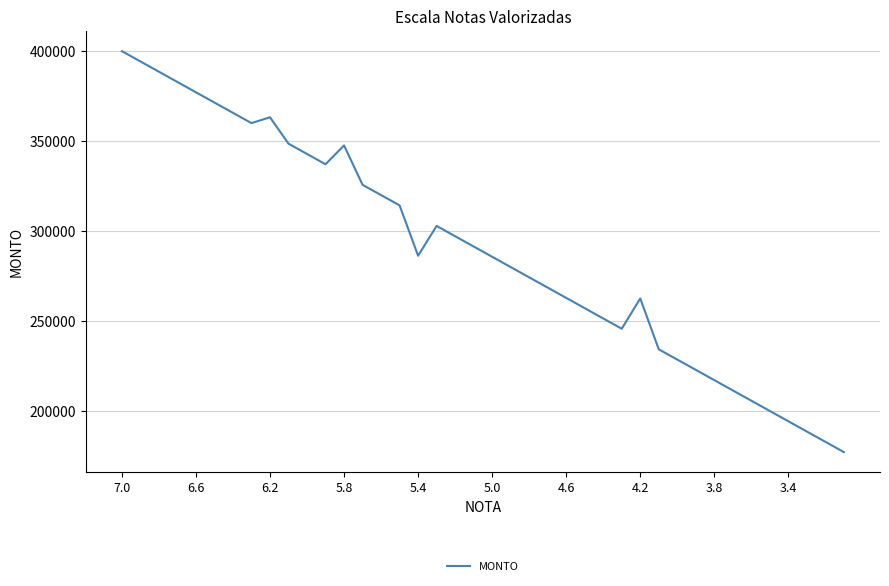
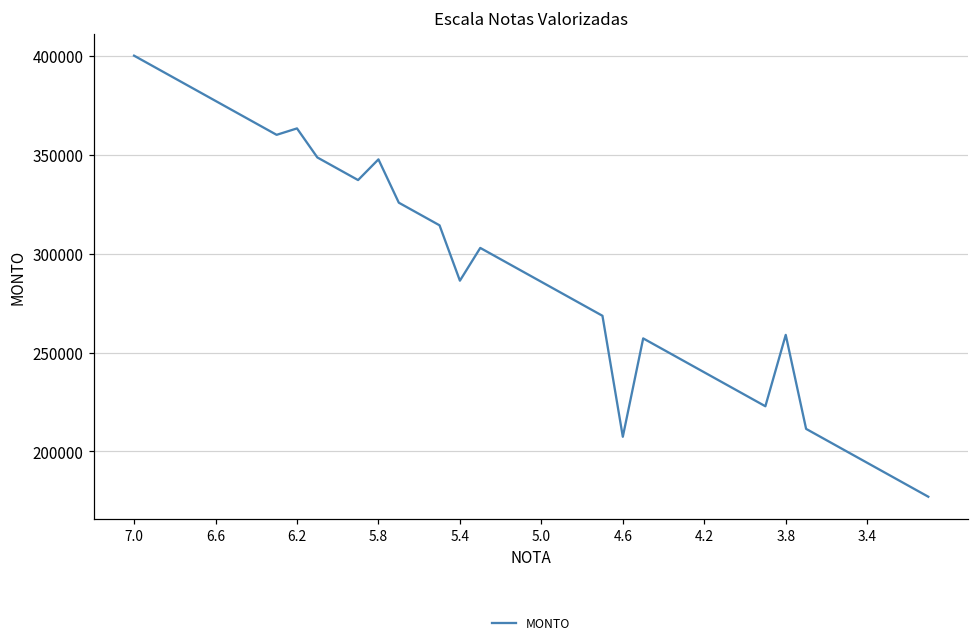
  {
    "7.0": 400000,
    "6.6": 377000,
    "6.2": 363000,
    "5.8": 348000,
    "5.4": 286000,
    "5.0": 286000,
-   "4.6": 263000,
-   "4.2": 263000,
-   "3.8": 217000,
+   "4.6": 207000,
+   "4.2": 240000,
+   "3.8": 259000,
    "3.4": 194000
  }
